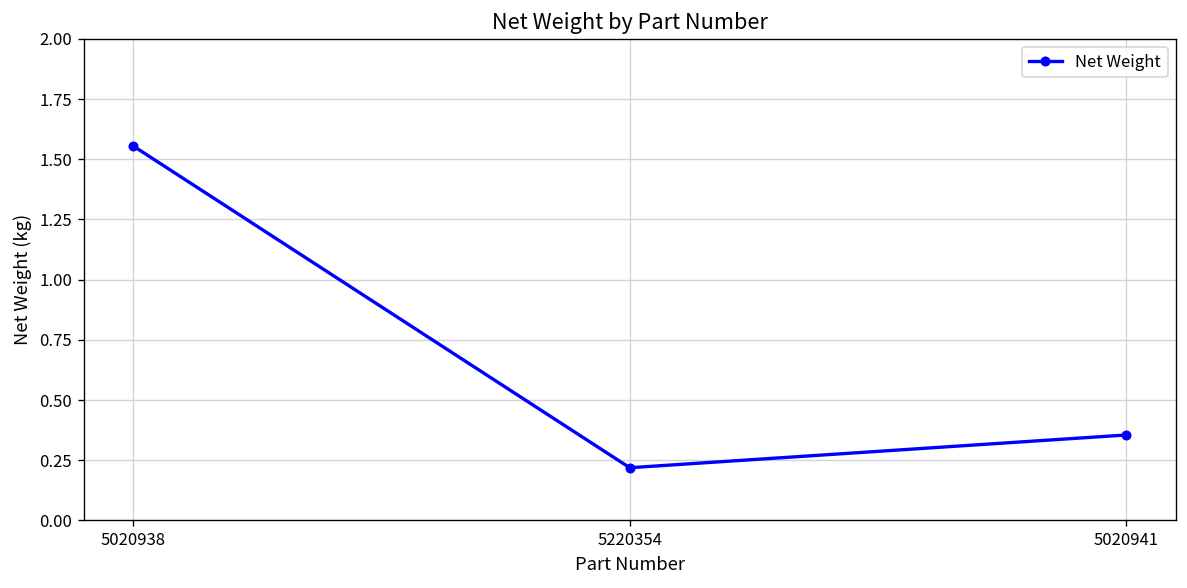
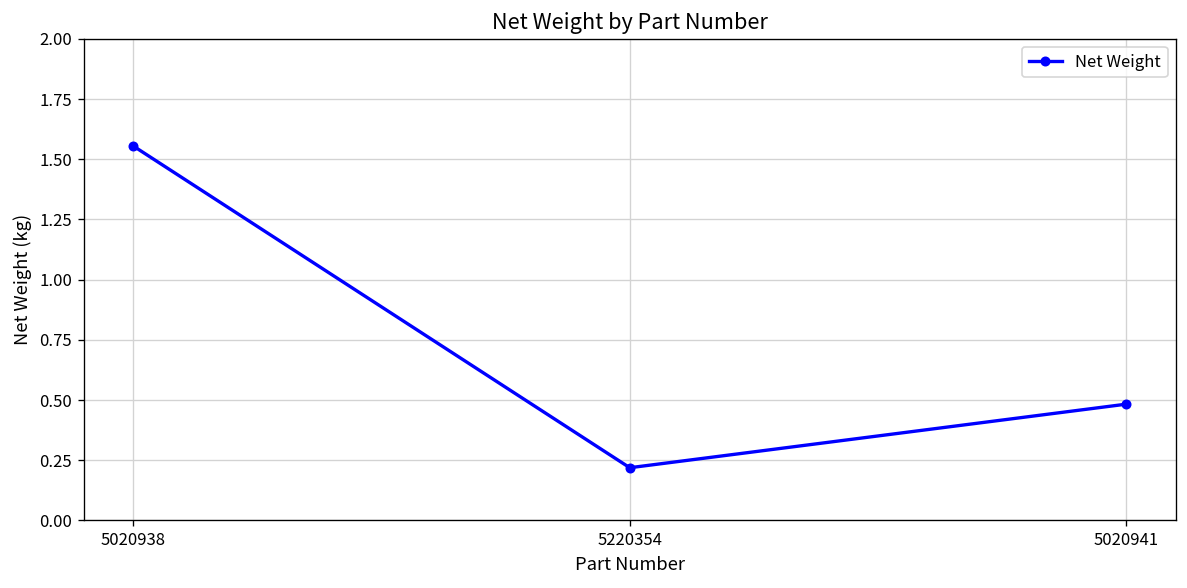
  {
    "5020938": 1.56,
    "5220354": 0.22,
-   "5020941": 0.36
+   "5020941": 0.48
  }
